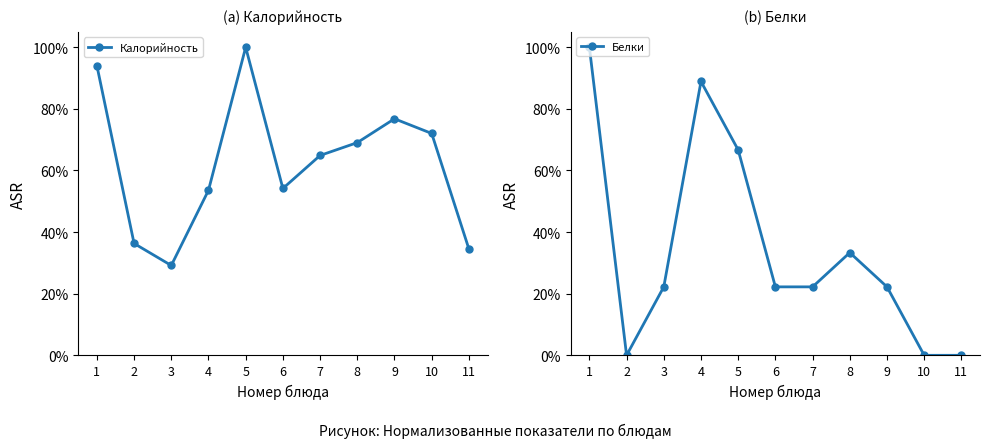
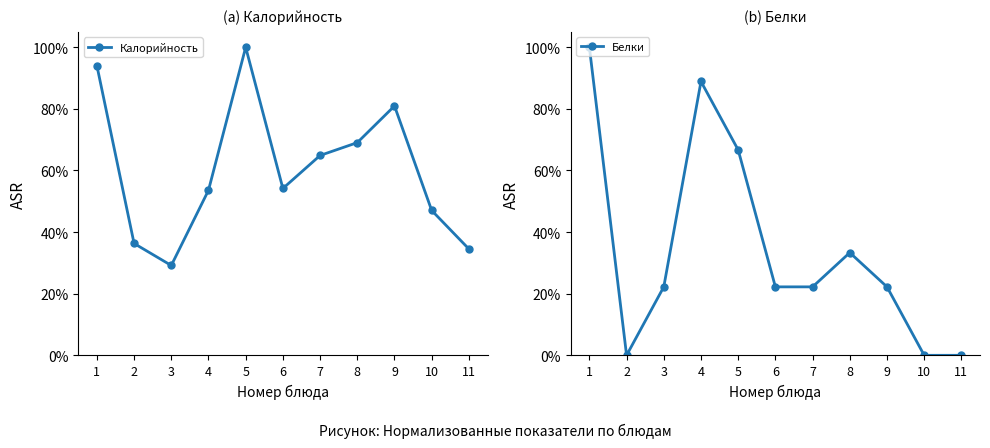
  {
    "(a) Калорийность": {
      "1": "94%",
      "2": "36%",
      "3": "29%",
      "4": "54%",
      "5": "100%",
      "6": "54%",
      "7": "65%",
      "8": "69%",
-     "9": "77%",
-     "10": "72%",
+     "9": "81%",
+     "10": "47%",
      "11": "35%"
    },
    "(b) Белки": {
      "2": "0%",
      "3": "22%",
      "4": "89%",
      "5": "67%",
      "6": "22%",
      "7": "22%",
      "8": "33%",
      "9": "22%",
      "10": "0%",
      "11": "0%"
    }
  }
